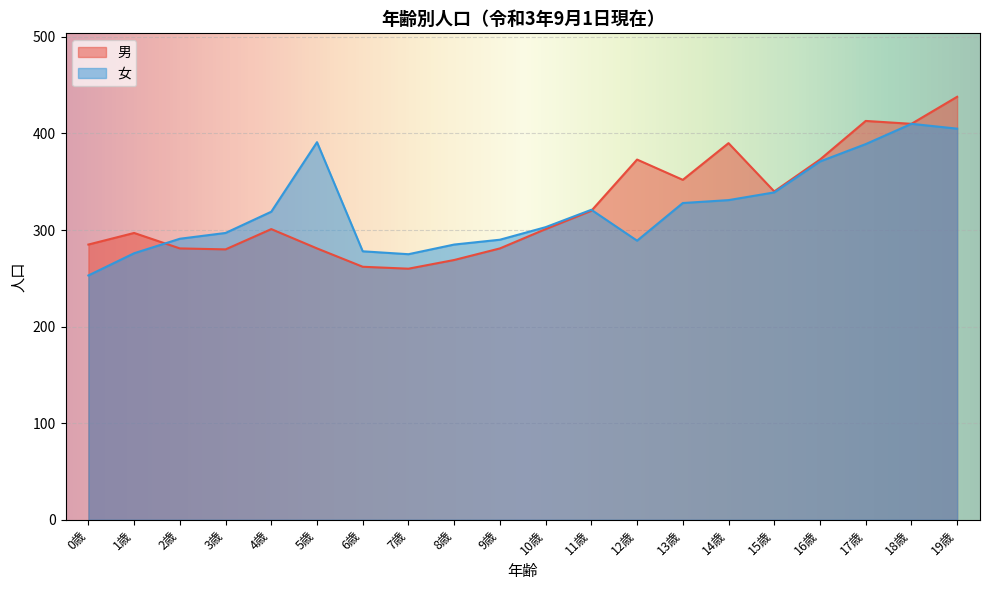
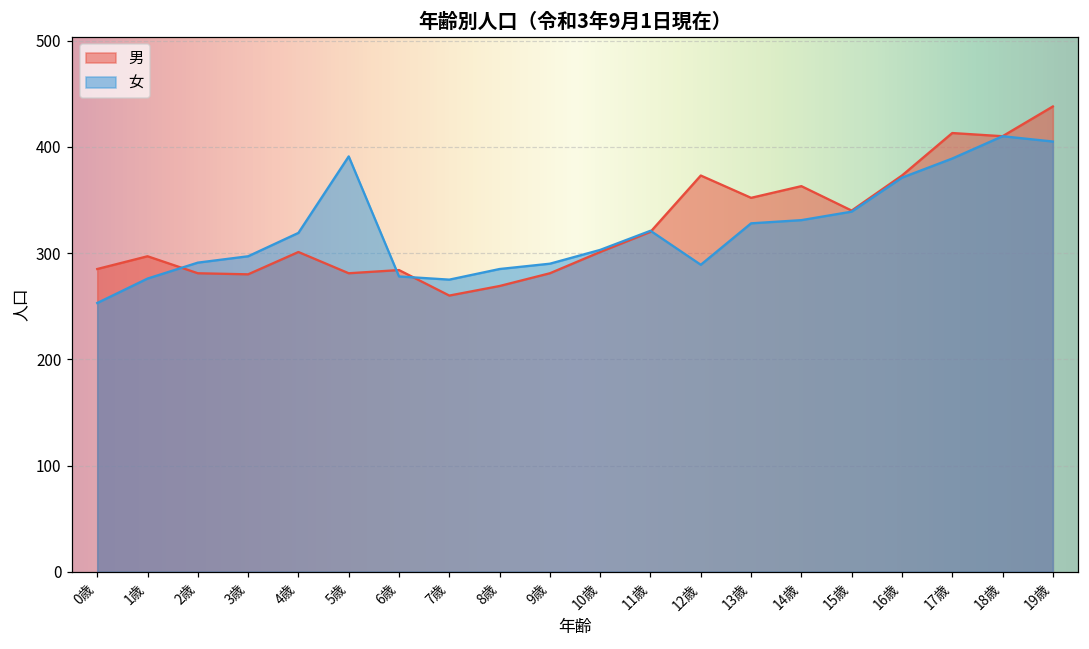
  {
    "男": {
      "0歳": 290,
      "1歳": 300,
      "2歳": 280,
      "3歳": 280,
      "4歳": 300,
      "5歳": 280,
-     "6歳": 260,
+     "6歳": 280,
      "7歳": 260,
      "8歳": 270,
      "9歳": 280,
      "12歳": 370,
      "13歳": 350,
-     "14歳": 390,
+     "14歳": 360,
      "17歳": 410,
      "19歳": 440
    },
    "女": {
      "0歳": 250,
      "1歳": 280,
      "2歳": 290,
      "3歳": 300,
      "4歳": 320,
      "5歳": 390,
      "6歳": 280,
      "7歳": 280,
      "8歳": 290,
      "9歳": 290,
      "12歳": 290,
      "13歳": 330,
      "14歳": 330,
      "17歳": 390,
      "19歳": 410
    }
  }
